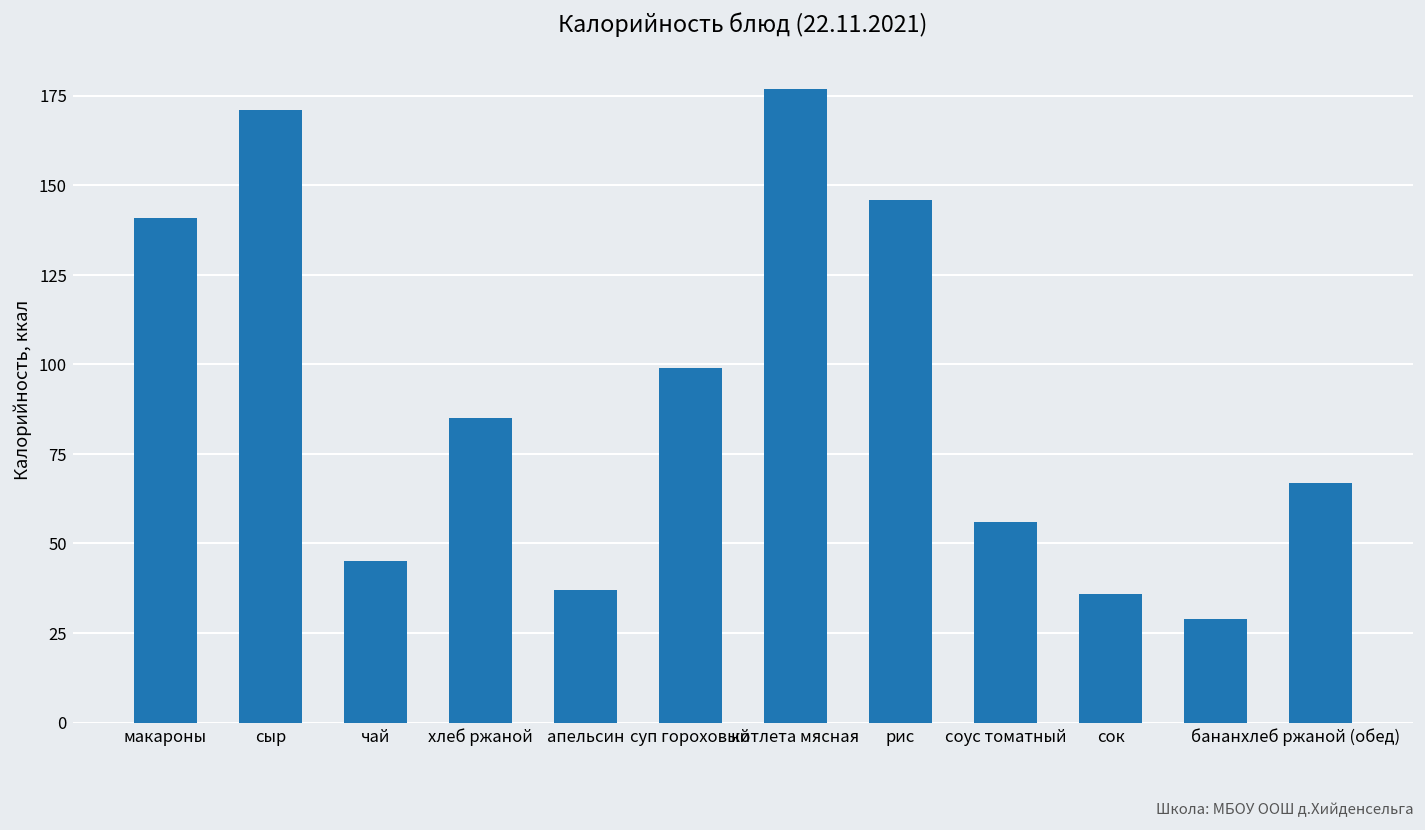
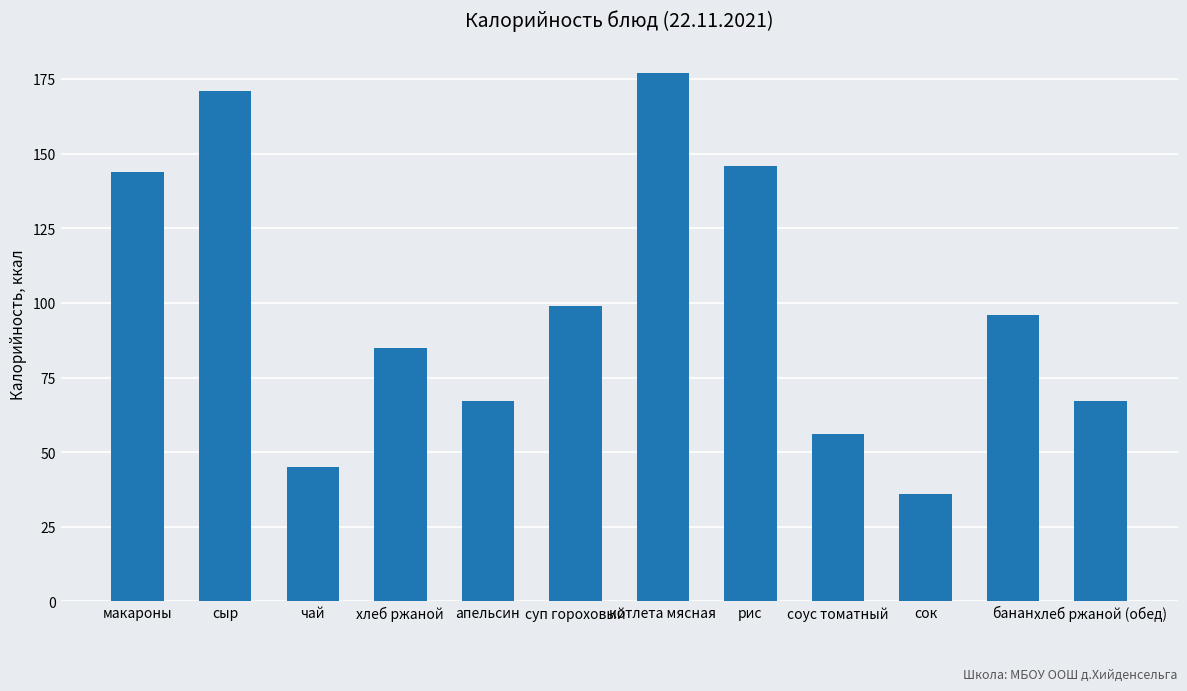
  {
-   "макароны": 141,
+   "макароны": 144,
    "сыр": 171,
    "чай": 45,
    "хлеб ржаной": 85,
-   "апельсин": 37,
+   "апельсин": 67,
    "рис": 146,
    "соус томатный": 56,
    "сок": 36,
-   "банан": 29,
+   "банан": 96,
    "хлеб ржаной (обед)": 67
  }
